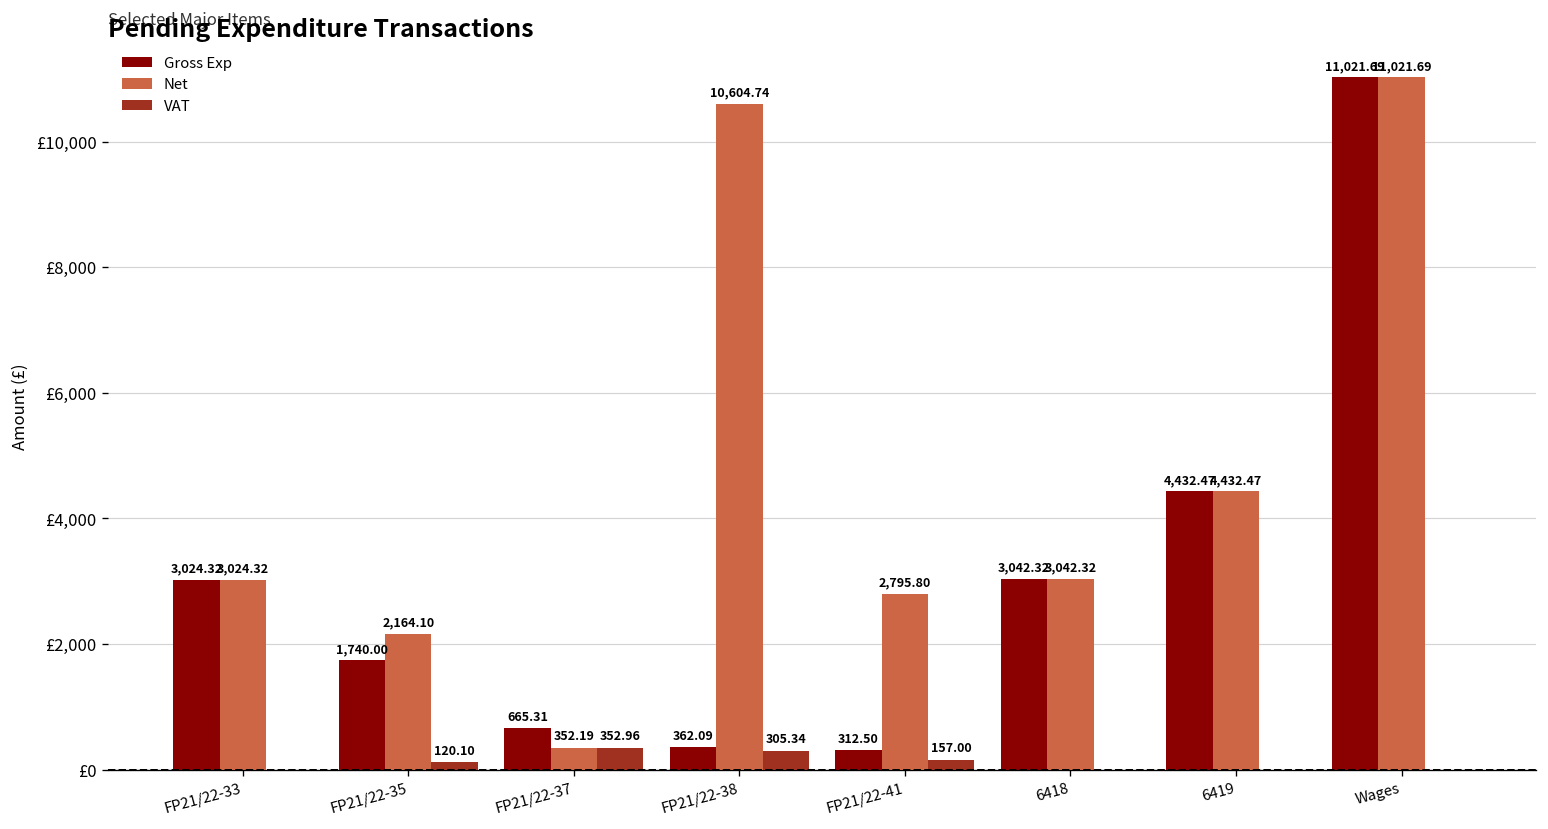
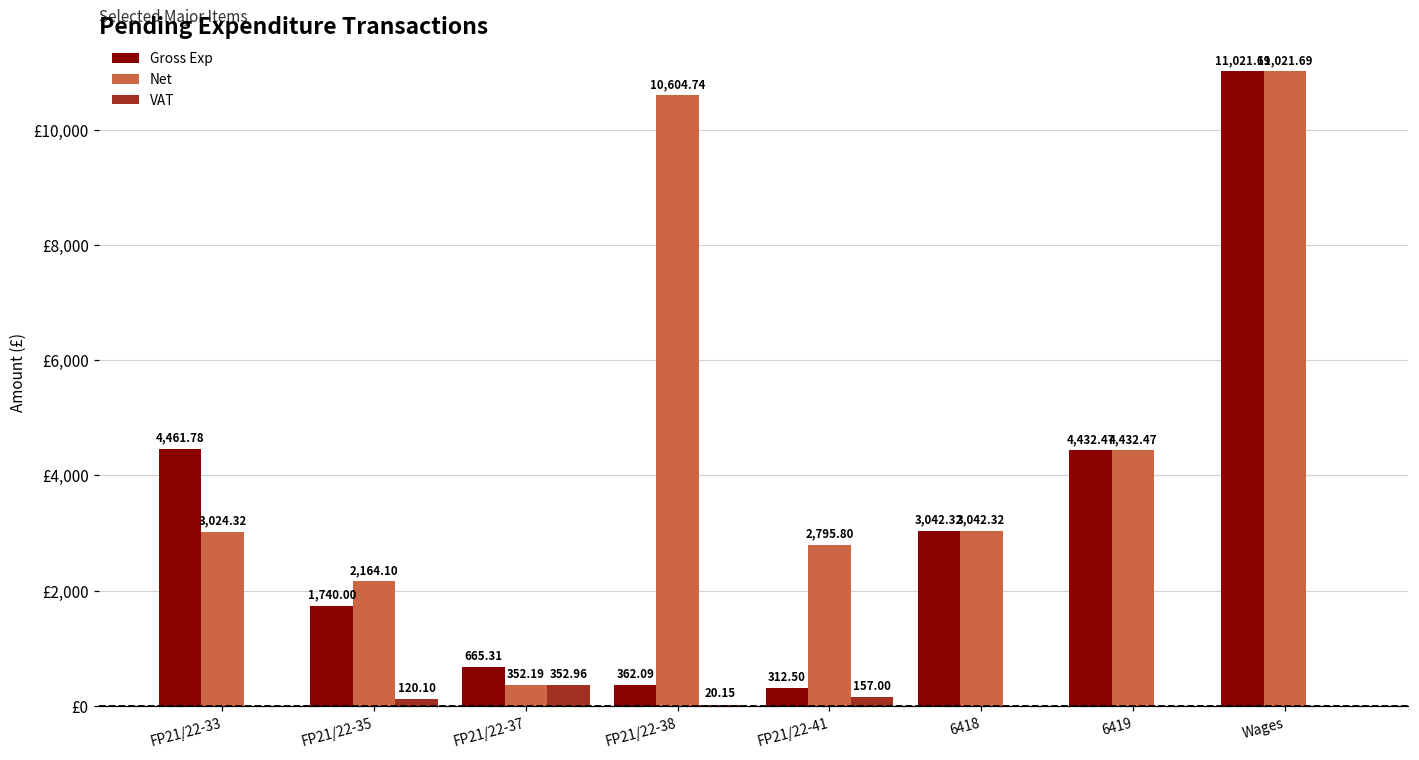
  {
    "Gross Exp": {
-     "FP21/22-33": "3,024.32",
+     "FP21/22-33": "4,461.78",
      "FP21/22-35": "1,740.00",
      "FP21/22-37": "665.31",
      "FP21/22-38": "362.09",
      "FP21/22-41": "312.50",
      "6418": "3,042.32",
      "6419": "4,432.47"
    },
    "Net": {
      "FP21/22-33": "3,024.32",
      "FP21/22-35": "2,164.10",
      "FP21/22-37": "352.19",
      "FP21/22-38": "10,604.74",
      "FP21/22-41": "2,795.80",
      "6418": "3,042.32",
      "6419": "4,432.47"
    },
    "VAT": {
      "FP21/22-35": "120.10",
      "FP21/22-37": "352.96",
-     "FP21/22-38": "305.34",
+     "FP21/22-38": "20.15",
      "FP21/22-41": "157.00"
    }
  }
